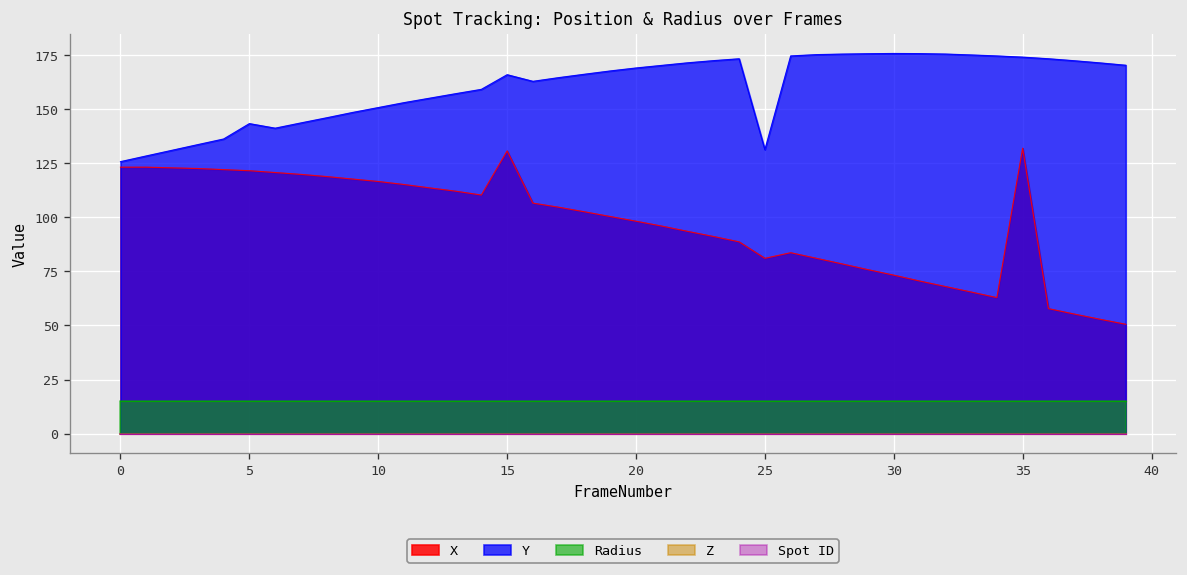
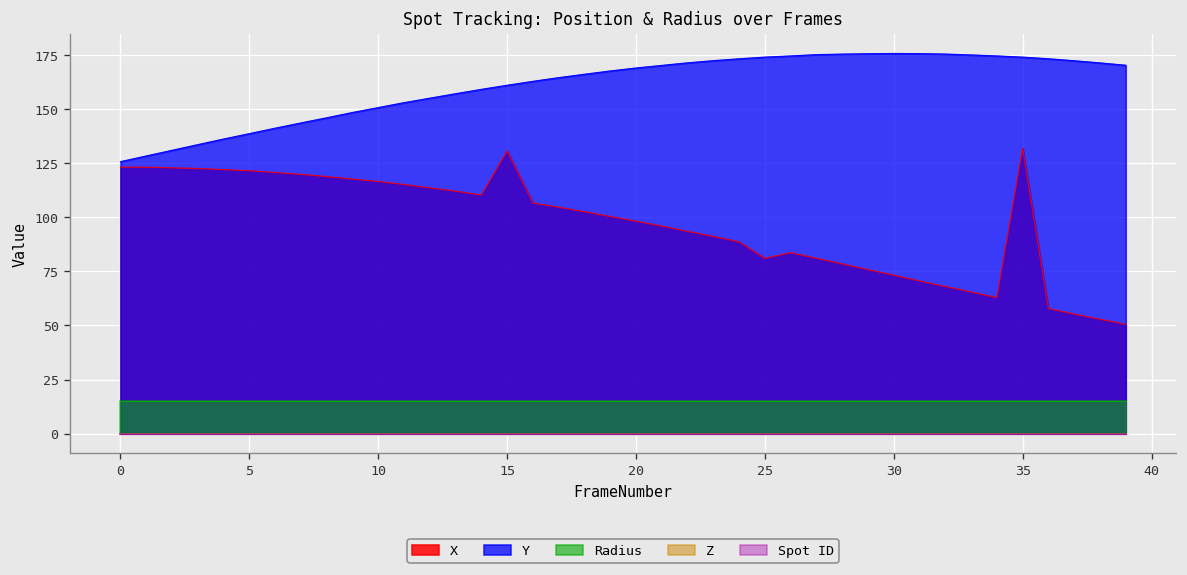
  {
    "X": {
      "0": 123,
      "5": 122,
      "10": 117,
      "15": 131,
      "20": 98,
      "25": 81,
      "30": 73,
      "35": 132
    },
    "Y": {
      "0": 126,
-     "5": 143,
+     "5": 139,
      "10": 151,
-     "15": 166,
+     "15": 161,
      "20": 169,
-     "25": 131,
+     "25": 174,
      "30": 176,
      "35": 174
    },
    "Radius": {
      "0": 15,
      "5": 15,
      "10": 15,
      "15": 15,
      "20": 15,
      "25": 15,
      "30": 15,
      "35": 15
    },
    "Spot ID": {
      "0": 0,
      "5": 0,
      "10": 0,
      "15": 0,
      "20": 0,
      "25": 0,
      "30": 0,
      "35": 0
    }
  }
